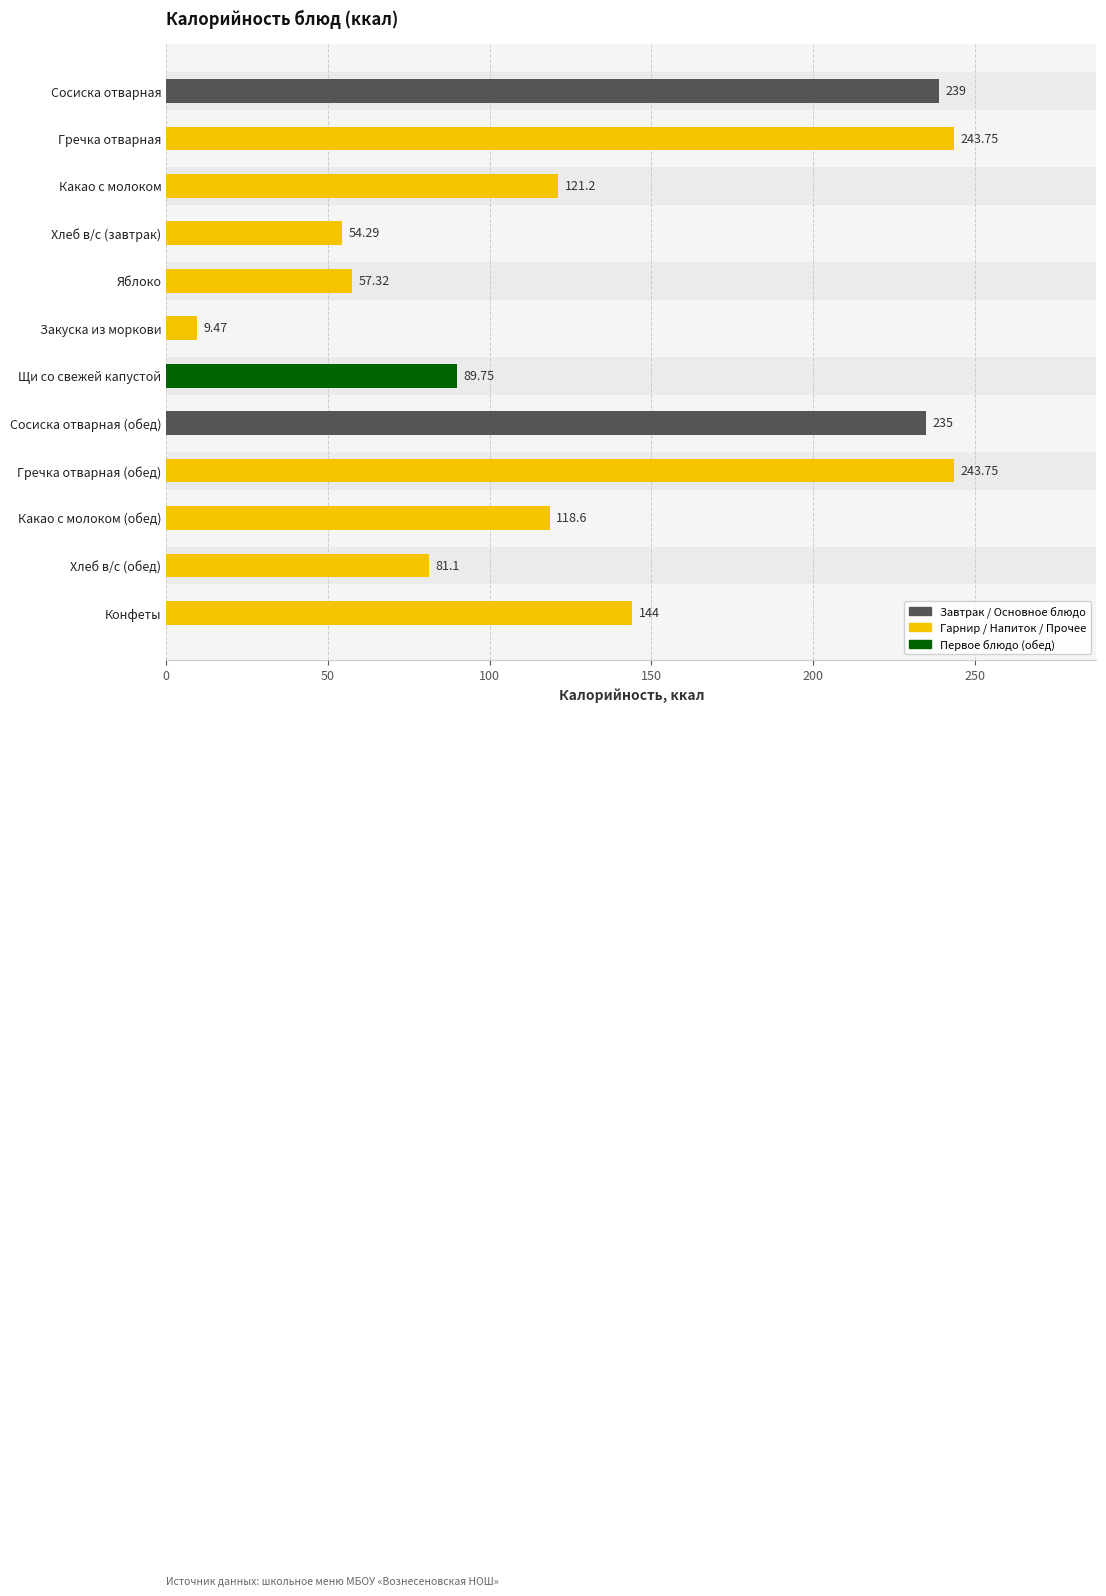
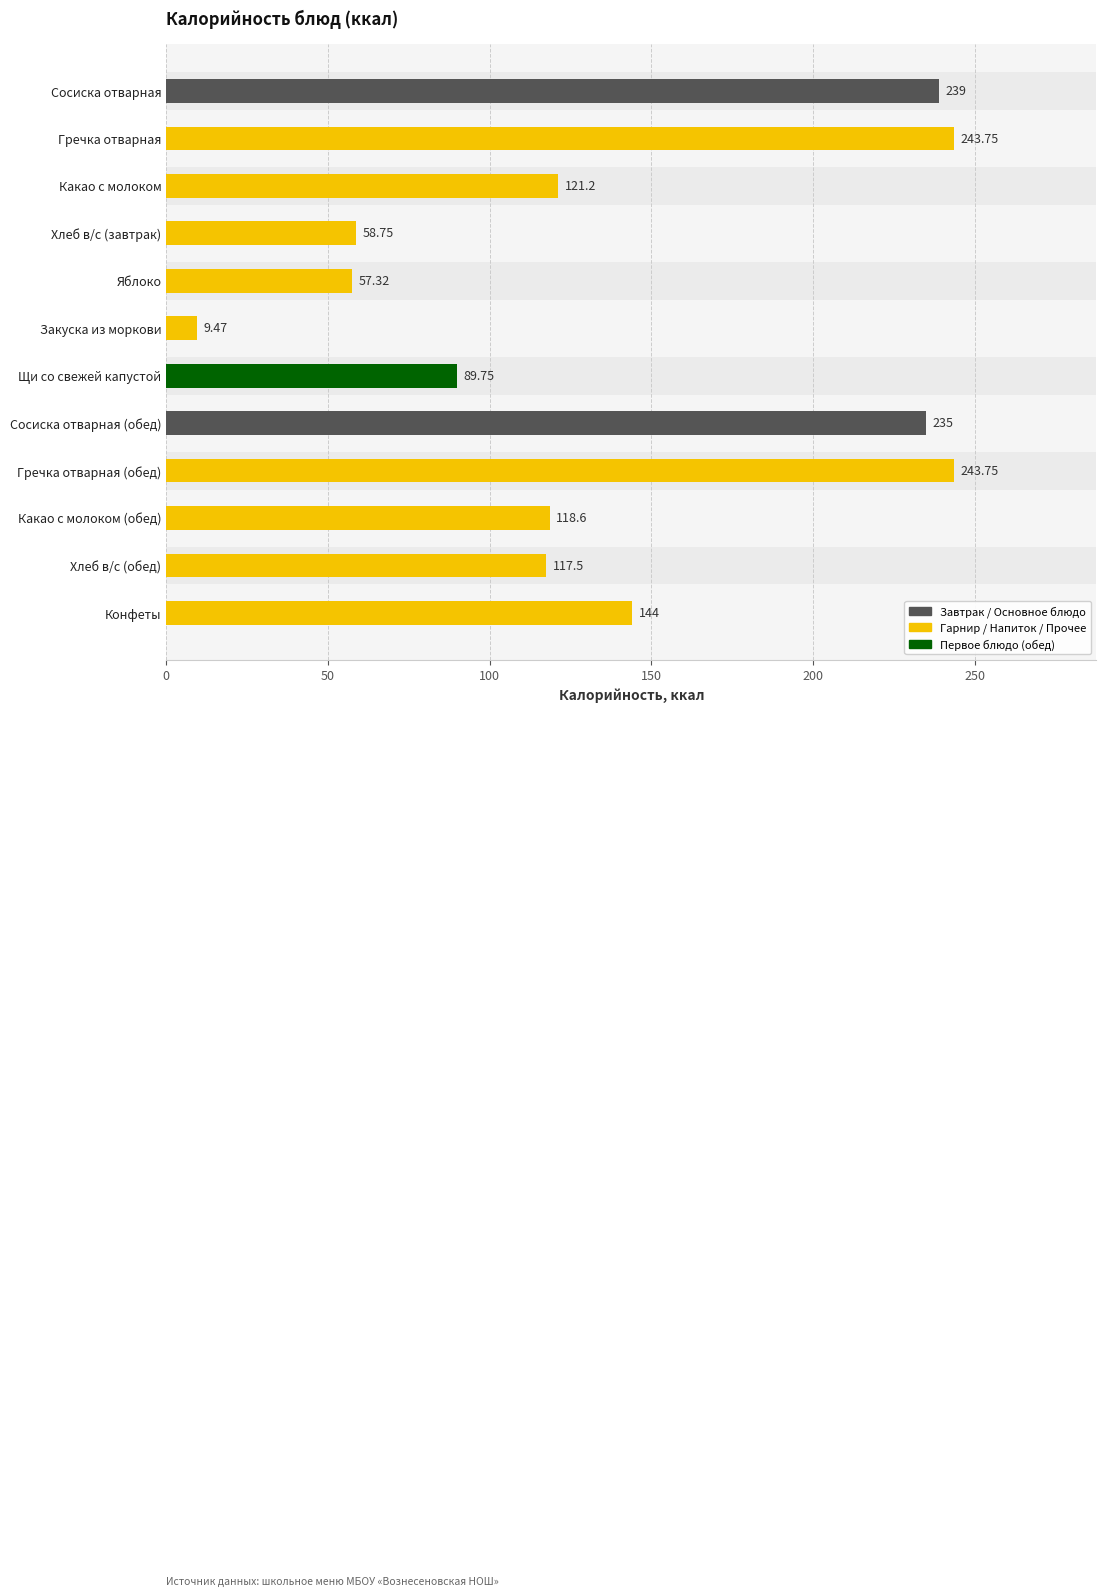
  {
    "Сосиска отварная": 239,
    "Гречка отварная": 243.75,
    "Какао с молоком": 121.2,
-   "Хлеб в/с (завтрак)": 54.29,
+   "Хлеб в/с (завтрак)": 58.75,
    "Яблоко": 57.32,
    "Закуска из моркови": 9.47,
    "Щи со свежей капустой": 89.75,
    "Сосиска отварная (обед)": 235,
    "Гречка отварная (обед)": 243.75,
    "Какао с молоком (обед)": 118.6,
-   "Хлеб в/с (обед)": 81.1,
+   "Хлеб в/с (обед)": 117.5,
    "Конфеты": 144
  }
